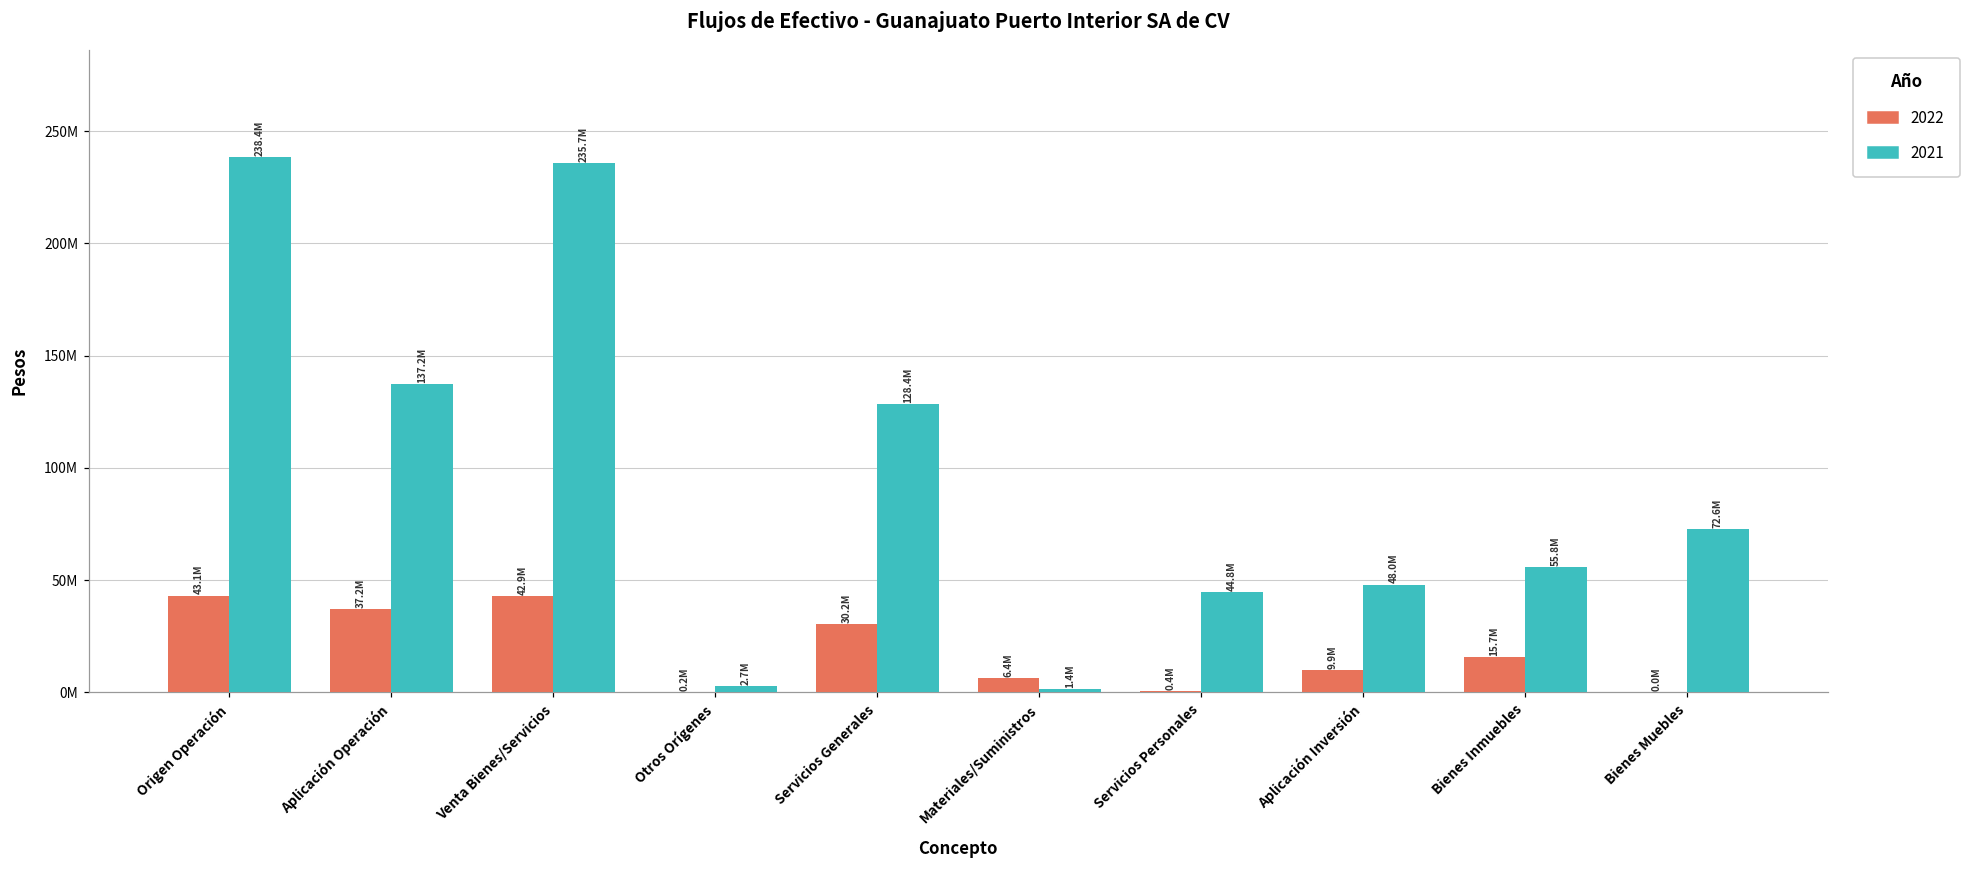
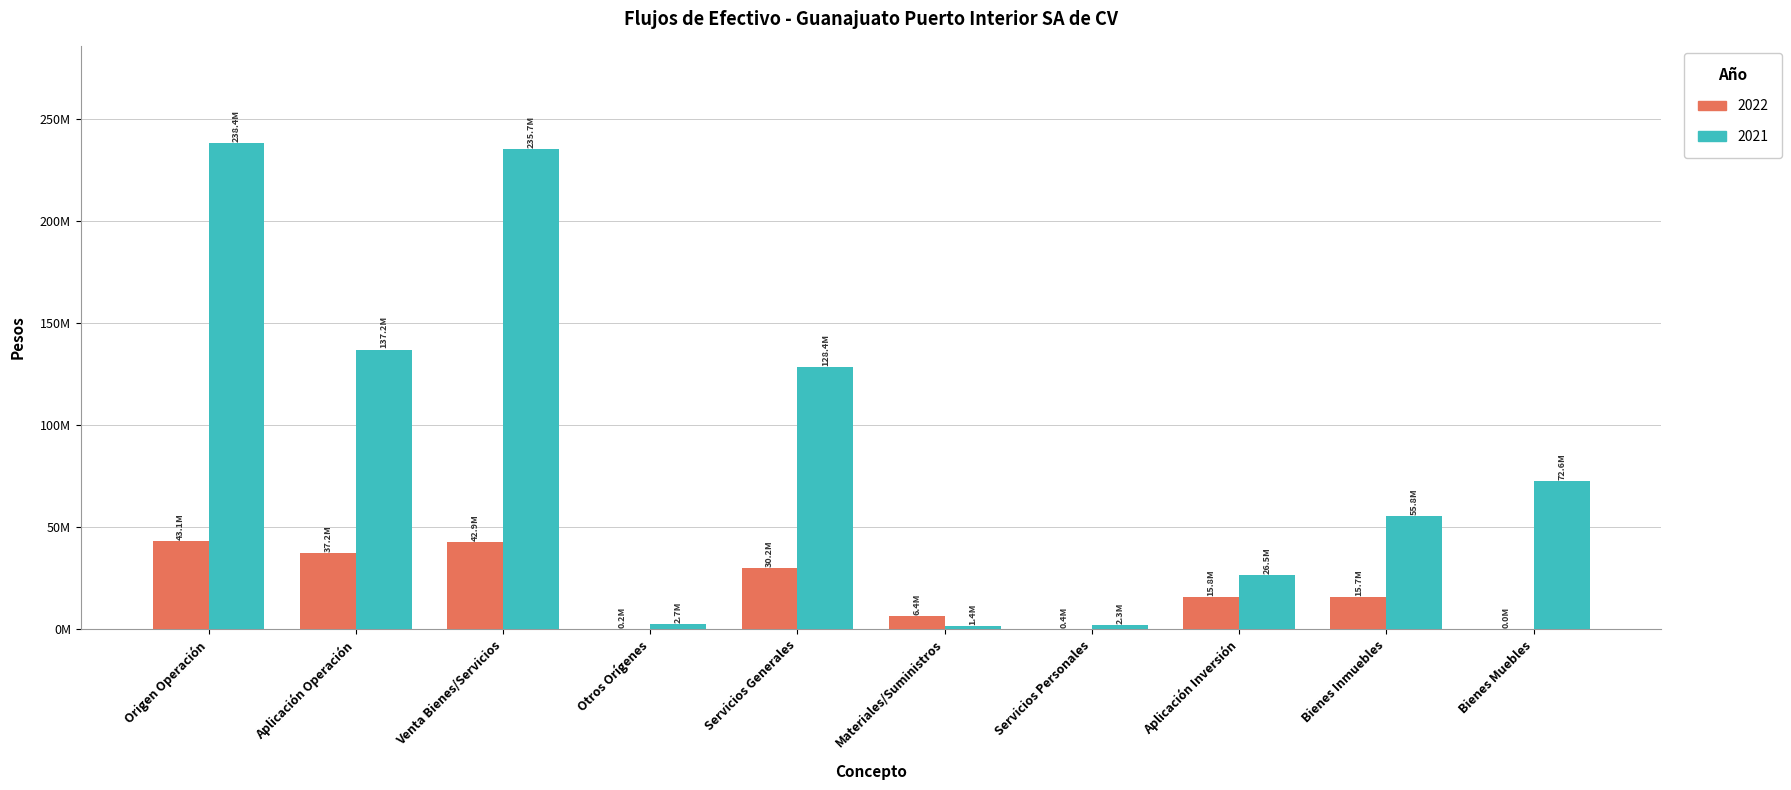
  {
    "2022": {
      "Origen Operación": "43.1M",
      "Aplicación Operación": "37.2M",
      "Venta Bienes/Servicios": "42.9M",
      "Otros Orígenes": "0.2M",
      "Servicios Generales": "30.2M",
      "Materiales/Suministros": "6.4M",
      "Servicios Personales": "0.4M",
-     "Aplicación Inversión": "9.9M",
+     "Aplicación Inversión": "15.8M",
      "Bienes Inmuebles": "15.7M"
    },
    "2021": {
      "Origen Operación": "238.4M",
      "Aplicación Operación": "137.2M",
      "Venta Bienes/Servicios": "235.7M",
      "Otros Orígenes": "2.7M",
      "Servicios Generales": "128.4M",
      "Materiales/Suministros": "1.4M",
-     "Servicios Personales": "44.8M",
-     "Aplicación Inversión": "48.0M",
+     "Servicios Personales": "2.3M",
+     "Aplicación Inversión": "26.5M",
      "Bienes Inmuebles": "55.8M",
      "Bienes Muebles": "72.6M"
    }
  }
